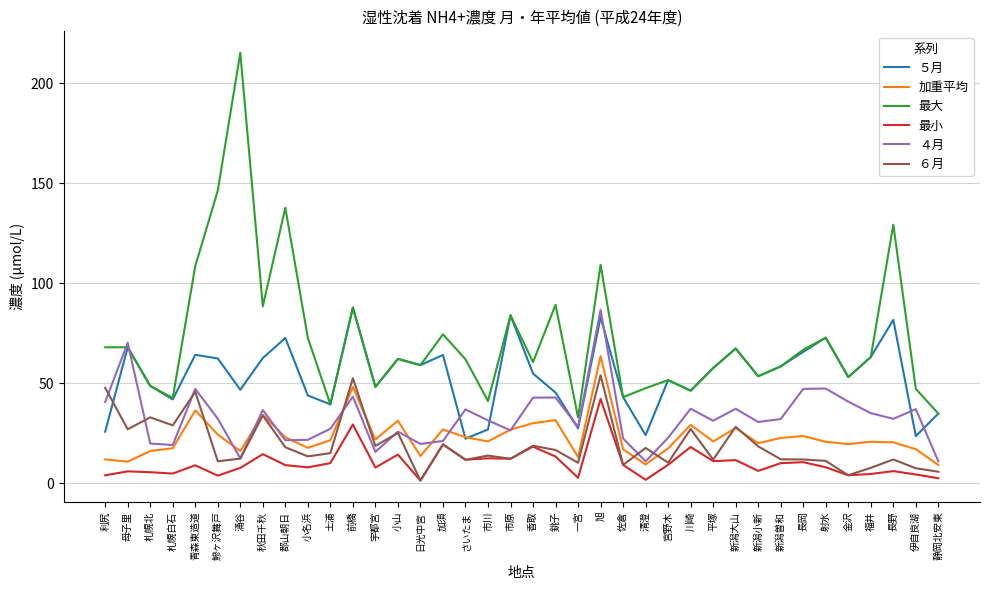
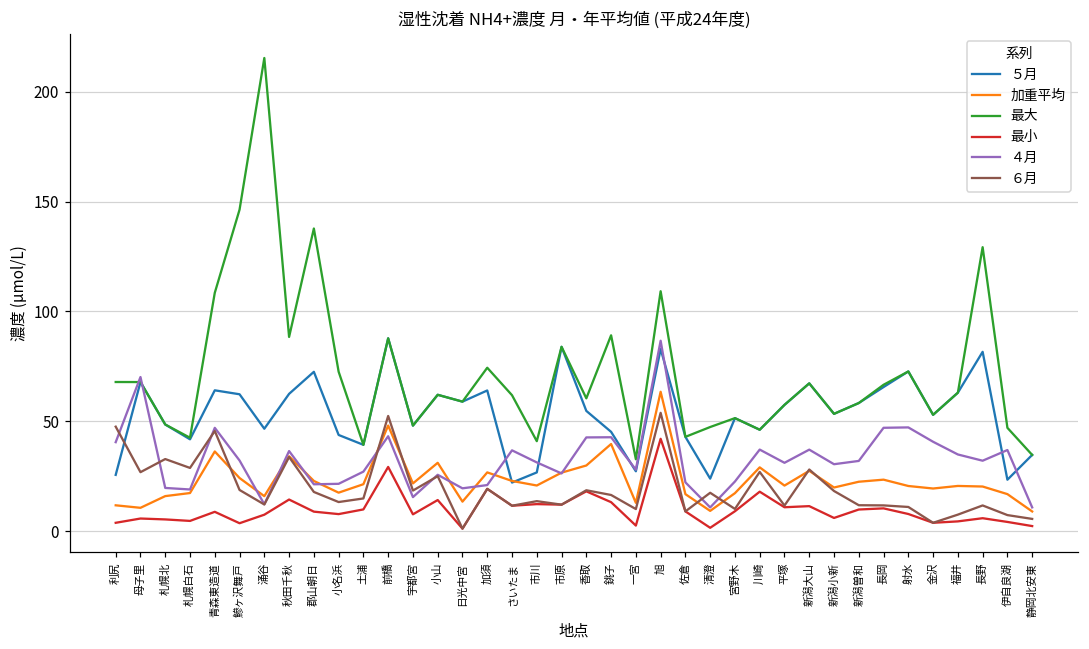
  {
    "５月": {
      "利尻": 26,
      "青森東造道": 64,
      "鰺ヶ沢舞戸": 62,
      "涌谷": 47,
      "秋田千秋": 63,
      "郡山朝日": 73,
      "小名浜": 44,
      "加須": 64,
      "市川": 27,
      "香取": 55,
      "銚子": 45,
      "旭": 83,
      "清澄": 24,
      "長野": 82,
      "伊自良湖": 23
    },
    "加重平均": {
      "利尻": 12,
      "母子里": 11,
      "札幌北": 16,
      "札幌白石": 17,
      "青森東造道": 36,
      "鰺ヶ沢舞戸": 24,
      "涌谷": 16,
      "郡山朝日": 23,
      "小名浜": 18,
      "土浦": 21,
      "前橋": 48,
      "宇都宮": 22,
      "小山": 31,
      "日光中宮": 14,
      "加須": 27,
      "市川": 21,
      "香取": 30,
-     "銚子": 32,
+     "銚子": 40,
      "一宮": 13,
      "旭": 63,
      "佐倉": 17,
      "清澄": 9,
      "宮野木": 17,
      "川崎": 29,
      "平塚": 21,
      "新潟小新": 20,
      "新潟曽和": 23,
      "長岡": 24,
      "射水": 21,
      "金沢": 19,
      "福井": 21,
      "長野": 20,
      "伊自良湖": 17,
      "静岡北安東": 9
    },
    "最大": {
      "利尻": 68,
      "青森東造道": 109,
      "鰺ヶ沢舞戸": 146,
      "涌谷": 215,
      "秋田千秋": 88,
      "郡山朝日": 138,
      "小名浜": 73,
      "加須": 74,
      "さいたま": 62,
      "市川": 41,
      "香取": 61,
      "銚子": 89,
      "一宮": 33,
      "旭": 109,
      "清澄": 47,
      "長野": 129,
      "伊自良湖": 47
    },
    "最小": {
      "利尻": 4,
      "母子里": 6,
      "札幌北": 5,
      "札幌白石": 5,
      "青森東造道": 9,
      "鰺ヶ沢舞戸": 4,
      "涌谷": 8,
      "秋田千秋": 14,
      "郡山朝日": 9,
      "小名浜": 8,
      "土浦": 10,
      "前橋": 29,
      "宇都宮": 8,
      "小山": 14,
      "市川": 12,
      "銚子": 13,
      "一宮": 3,
      "旭": 42,
      "清澄": 2,
      "川崎": 18,
      "新潟大山": 11,
      "新潟小新": 6,
      "新潟曽和": 10,
      "長岡": 10,
      "射水": 8,
      "福井": 5,
      "長野": 6,
      "伊自良湖": 4,
      "静岡北安東": 2
    },
    "４月": {
      "利尻": 41,
      "母子里": 70,
      "札幌北": 20,
      "札幌白石": 19,
      "青森東造道": 47,
      "鰺ヶ沢舞戸": 32,
      "秋田千秋": 37,
      "郡山朝日": 21,
      "小名浜": 22,
      "土浦": 27,
      "前橋": 43,
      "宇都宮": 16,
      "日光中宮": 20,
      "加須": 21,
      "さいたま": 37,
      "市川": 31,
      "香取": 43,
      "銚子": 43,
      "旭": 87,
      "佐倉": 22,
      "清澄": 11,
      "宮野木": 23,
      "川崎": 37,
      "平塚": 31,
      "新潟大山": 37,
      "新潟小新": 31,
      "新潟曽和": 32,
      "長岡": 47,
      "射水": 47,
      "金沢": 41,
      "福井": 35,
      "長野": 32,
      "伊自良湖": 37,
      "静岡北安東": 11
    },
    "６月": {
      "利尻": 48,
      "母子里": 27,
      "札幌北": 33,
      "札幌白石": 29,
      "青森東造道": 46,
-     "鰺ヶ沢舞戸": 11,
+     "鰺ヶ沢舞戸": 19,
      "郡山朝日": 18,
      "小名浜": 13,
      "土浦": 15,
      "前橋": 52,
      "宇都宮": 19,
      "市川": 14,
      "銚子": 17,
      "一宮": 10,
      "旭": 54,
      "清澄": 18,
      "川崎": 27,
      "新潟小新": 18,
      "新潟曽和": 12,
      "長岡": 12,
      "射水": 11,
      "福井": 8,
      "長野": 12,
      "伊自良湖": 7,
      "静岡北安東": 6
    }
  }
